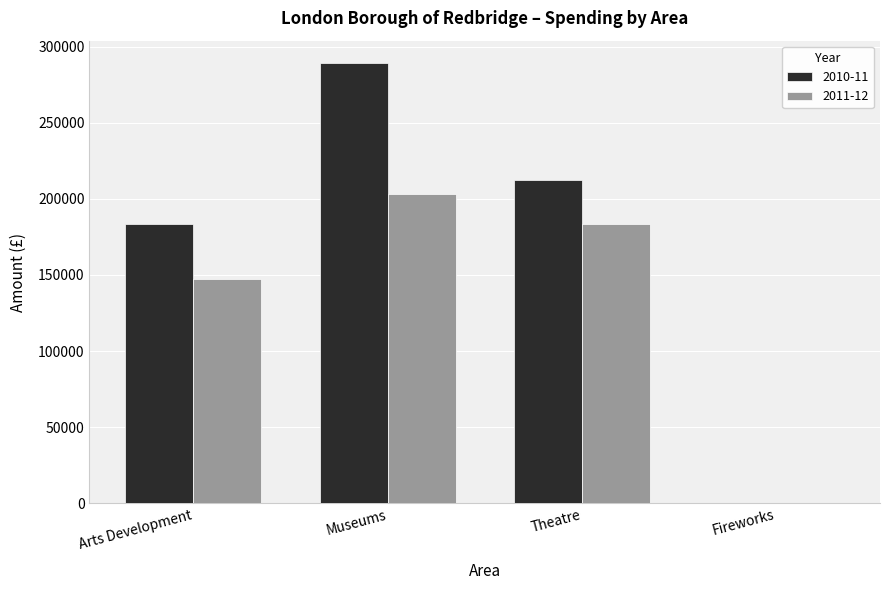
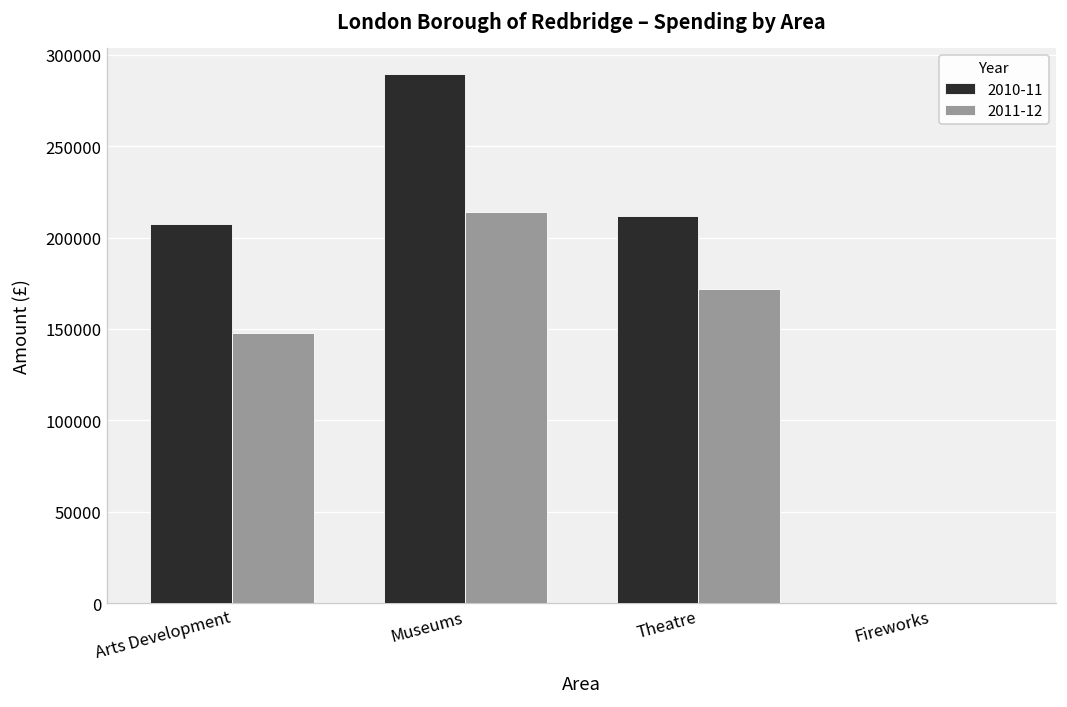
  {
    "2010-11": {
-     "Arts Development": 184000,
+     "Arts Development": 208000,
      "Museums": 289000,
      "Theatre": 212000,
      "Fireworks": 0
    },
    "2011-12": {
      "Arts Development": 148000,
-     "Museums": 203000,
-     "Theatre": 183000,
+     "Museums": 214000,
+     "Theatre": 172000,
      "Fireworks": 0
    }
  }
